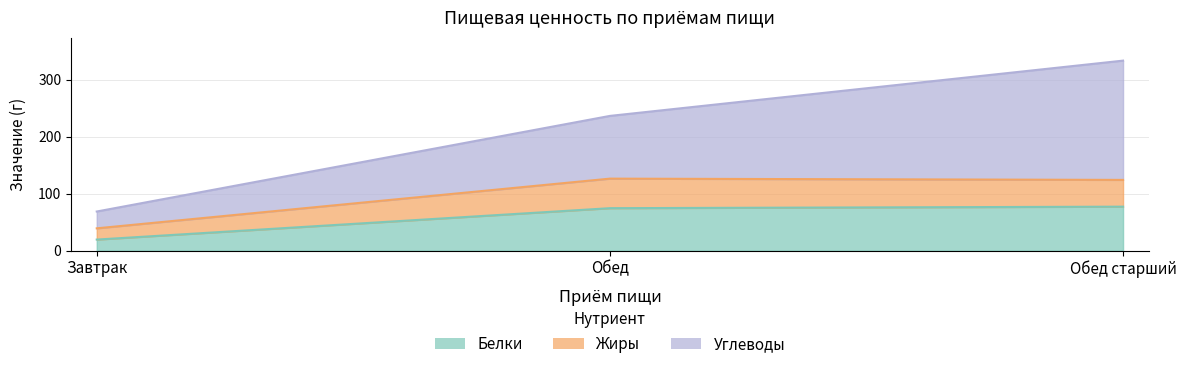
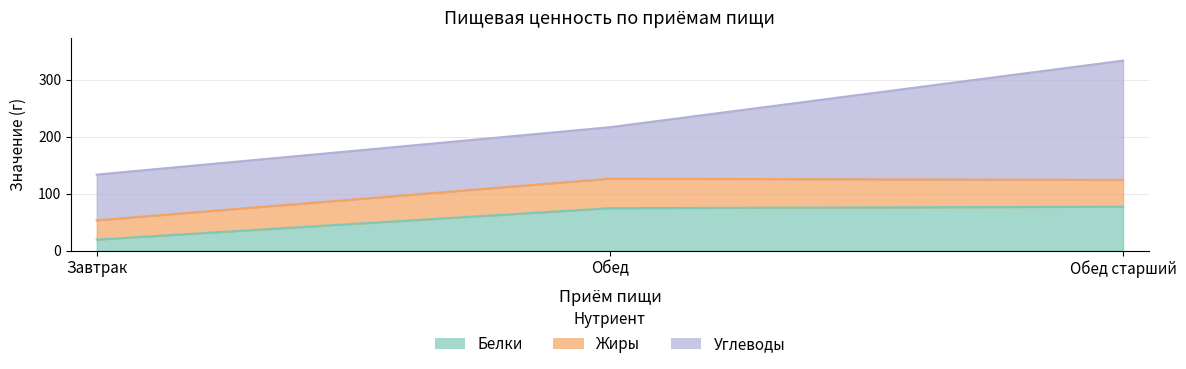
  {
    "Белки": {
      "Завтрак": 20,
      "Обед": 70,
      "Обед старший": 80
    },
    "Жиры": {
-     "Завтрак": 20,
+     "Завтрак": 30,
      "Обед": 50,
      "Обед старший": 50
    },
    "Углеводы": {
-     "Завтрак": 30,
-     "Обед": 110,
+     "Завтрак": 80,
+     "Обед": 90,
      "Обед старший": 210
    }
  }
